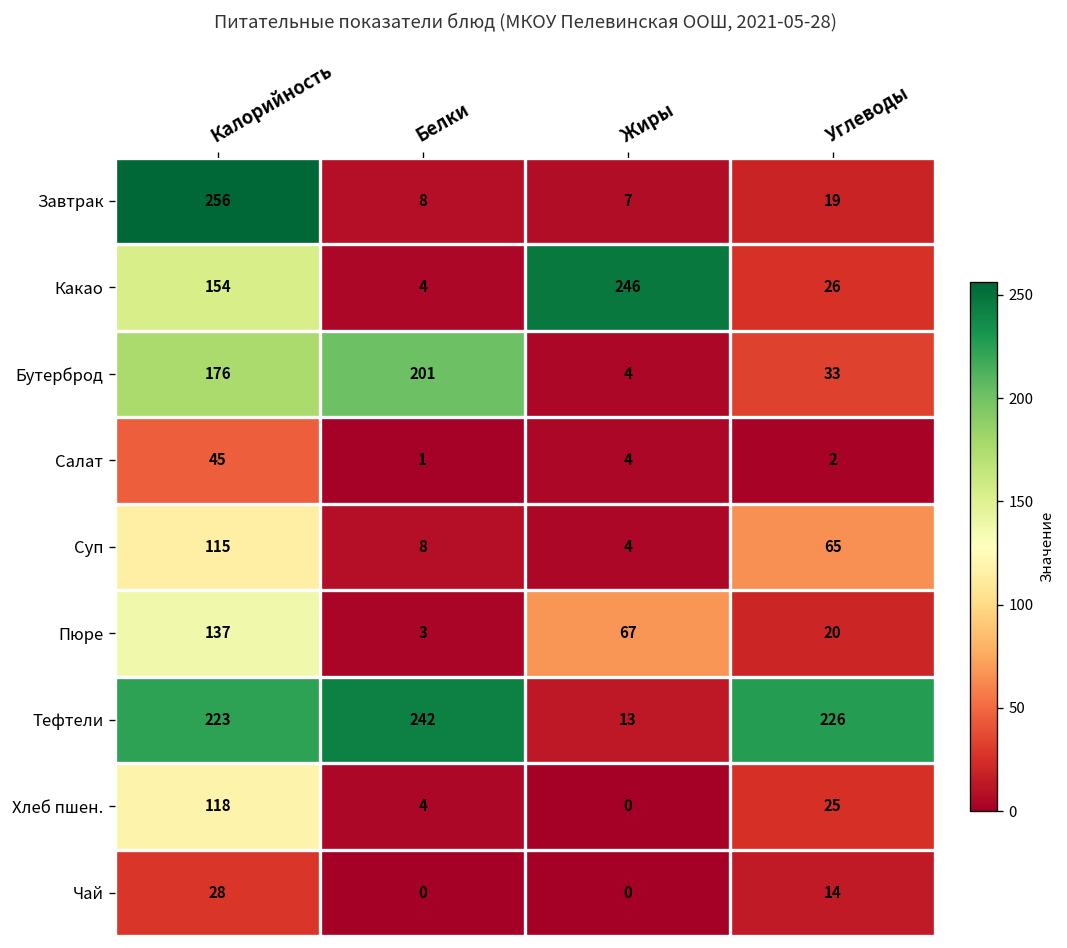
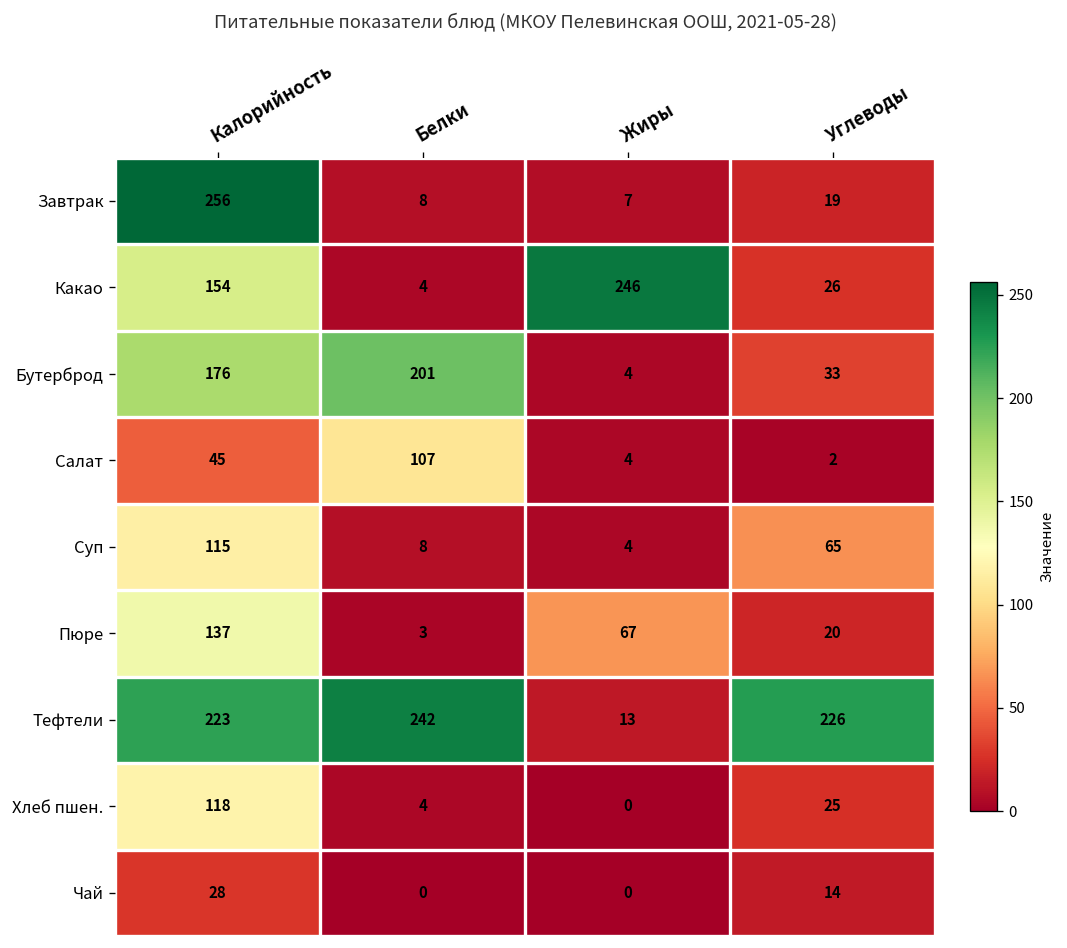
  {
    "Завтрак": {
      "Калорийность": 256,
      "Белки": 8,
      "Жиры": 7,
      "Углеводы": 19
    },
    "Какао": {
      "Калорийность": 154,
      "Белки": 4,
      "Жиры": 246,
      "Углеводы": 26
    },
    "Бутерброд": {
      "Калорийность": 176,
      "Белки": 201,
      "Жиры": 4,
      "Углеводы": 33
    },
    "Салат": {
      "Калорийность": 45,
-     "Белки": 1,
+     "Белки": 107,
      "Жиры": 4,
      "Углеводы": 2
    },
    "Суп": {
      "Калорийность": 115,
      "Белки": 8,
      "Жиры": 4,
      "Углеводы": 65
    },
    "Пюре": {
      "Калорийность": 137,
      "Белки": 3,
      "Жиры": 67,
      "Углеводы": 20
    },
    "Тефтели": {
      "Калорийность": 223,
      "Белки": 242,
      "Жиры": 13,
      "Углеводы": 226
    },
    "Хлеб пшен.": {
      "Калорийность": 118,
      "Белки": 4,
      "Жиры": 0,
      "Углеводы": 25
    },
    "Чай": {
      "Калорийность": 28,
      "Белки": 0,
      "Жиры": 0,
      "Углеводы": 14
    }
  }
